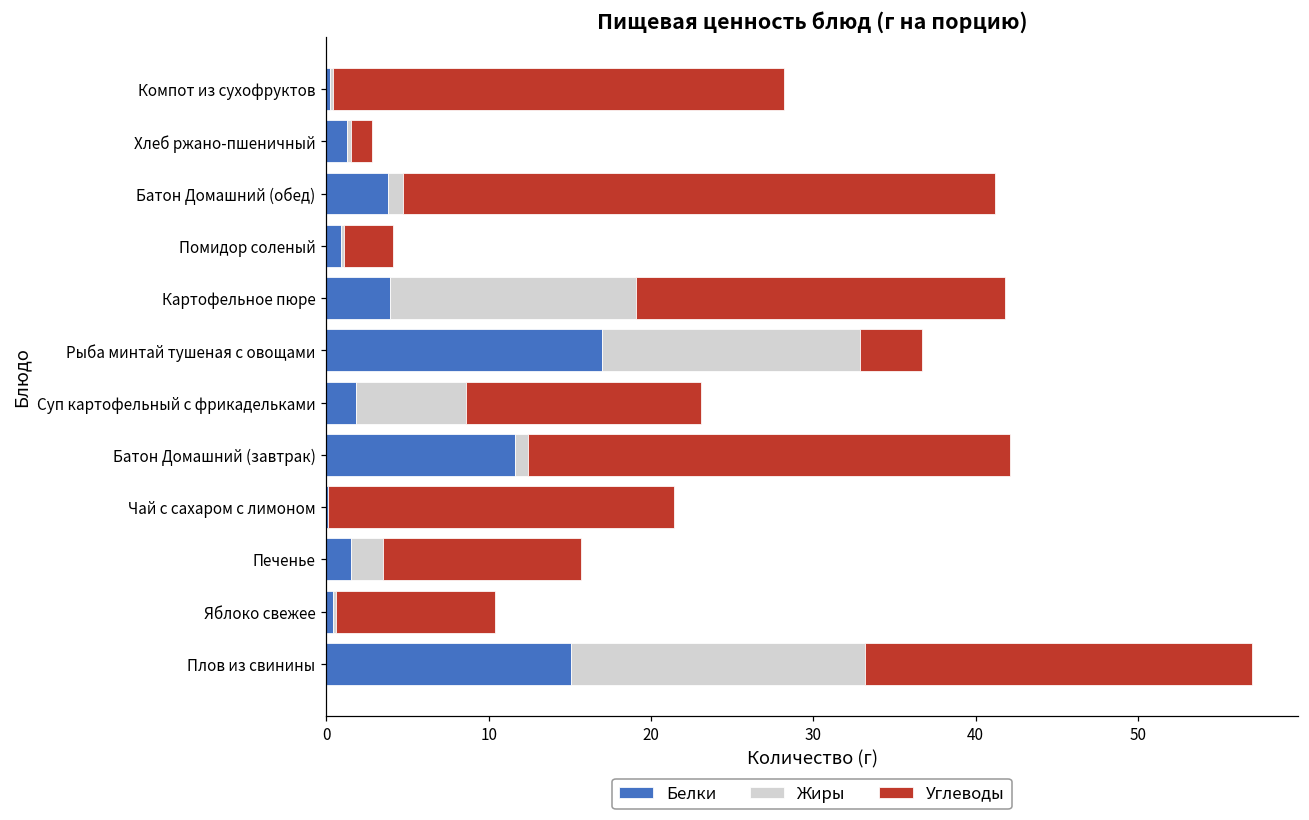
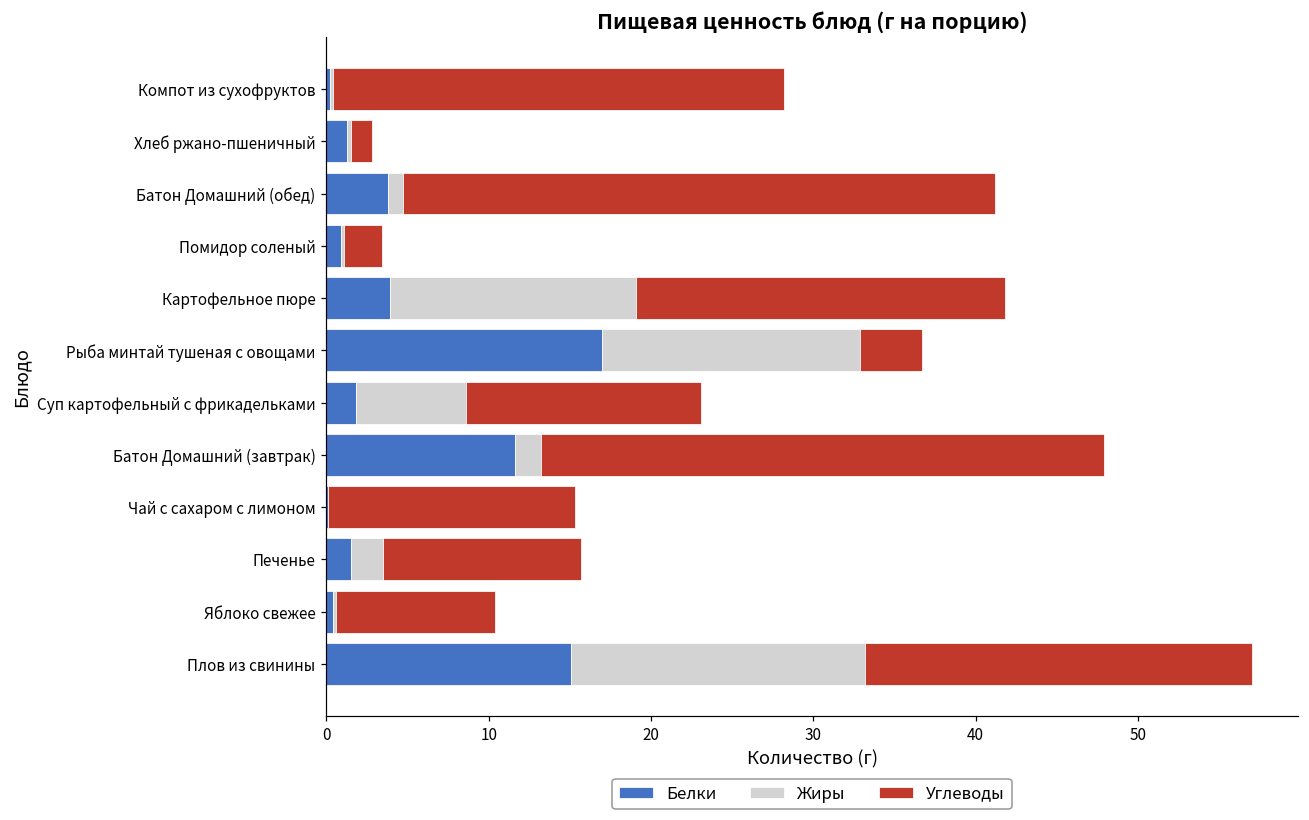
  {
    "Белки": {
      "Компот из сухофруктов": 0.2,
      "Хлеб ржано-пшеничный": 1.3,
      "Батон Домашний (обед)": 3.8,
      "Помидор соленый": 0.9,
      "Картофельное пюре": 3.9,
      "Рыба минтай тушеная с овощами": 17.0,
      "Суп картофельный с фрикадельками": 1.8,
      "Батон Домашний (завтрак)": 11.6,
      "Печенье": 1.5,
      "Яблоко свежее": 0.4,
      "Плов из свинины": 15.1
    },
    "Жиры": {
      "Компот из сухофруктов": 0.2,
      "Хлеб ржано-пшеничный": 0.2,
      "Батон Домашний (обед)": 0.9,
      "Помидор соленый": 0.2,
      "Картофельное пюре": 15.2,
      "Рыба минтай тушеная с овощами": 15.9,
      "Суп картофельный с фрикадельками": 6.8,
-     "Батон Домашний (завтрак)": 0.8,
+     "Батон Домашний (завтрак)": 1.6,
      "Чай с сахаром с лимоном": 0.0,
      "Печенье": 2.0,
      "Яблоко свежее": 0.2,
      "Плов из свинины": 18.1
    },
    "Углеводы": {
      "Компот из сухофруктов": 27.8,
      "Хлеб ржано-пшеничный": 1.3,
      "Батон Домашний (обед)": 36.5,
-     "Помидор соленый": 3.0,
+     "Помидор соленый": 2.3,
      "Картофельное пюре": 22.7,
      "Рыба минтай тушеная с овощами": 3.8,
      "Суп картофельный с фрикадельками": 14.5,
-     "Батон Домашний (завтрак)": 29.7,
-     "Чай с сахаром с лимоном": 21.3,
+     "Батон Домашний (завтрак)": 34.7,
+     "Чай с сахаром с лимоном": 15.2,
      "Печенье": 12.2,
      "Яблоко свежее": 9.8,
      "Плов из свинины": 23.8
    }
  }
